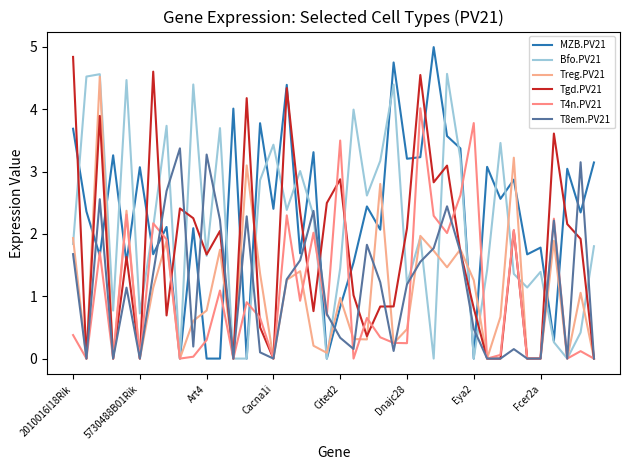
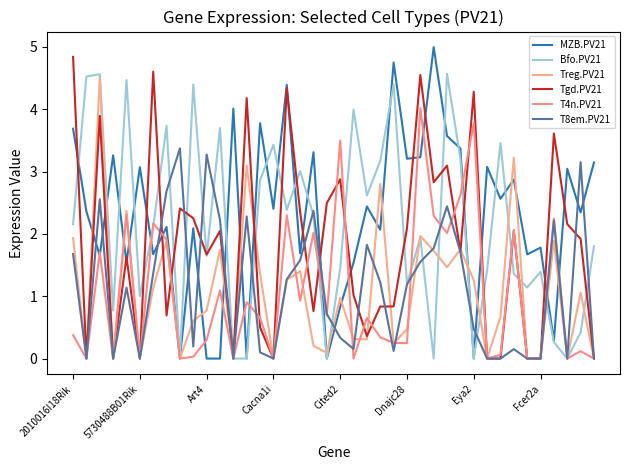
  {
    "Bfo.PV21": {
-     "2010016I18Rik": 1.8,
-     "5730488B01Rik": 0.7,
+     "2010016I18Rik": 2.2,
+     "5730488B01Rik": 1.0,
      "Cacna1i": 3.4,
      "Cited2": 1.4,
      "Fcer2a": 1.4
    },
    "Tgd.PV21": {
      "2010016I18Rik": 4.8,
      "Cited2": 2.9,
      "Dnajc28": 2.1,
-     "Eya2": 0.8
+     "Eya2": 4.3
    }
  }
